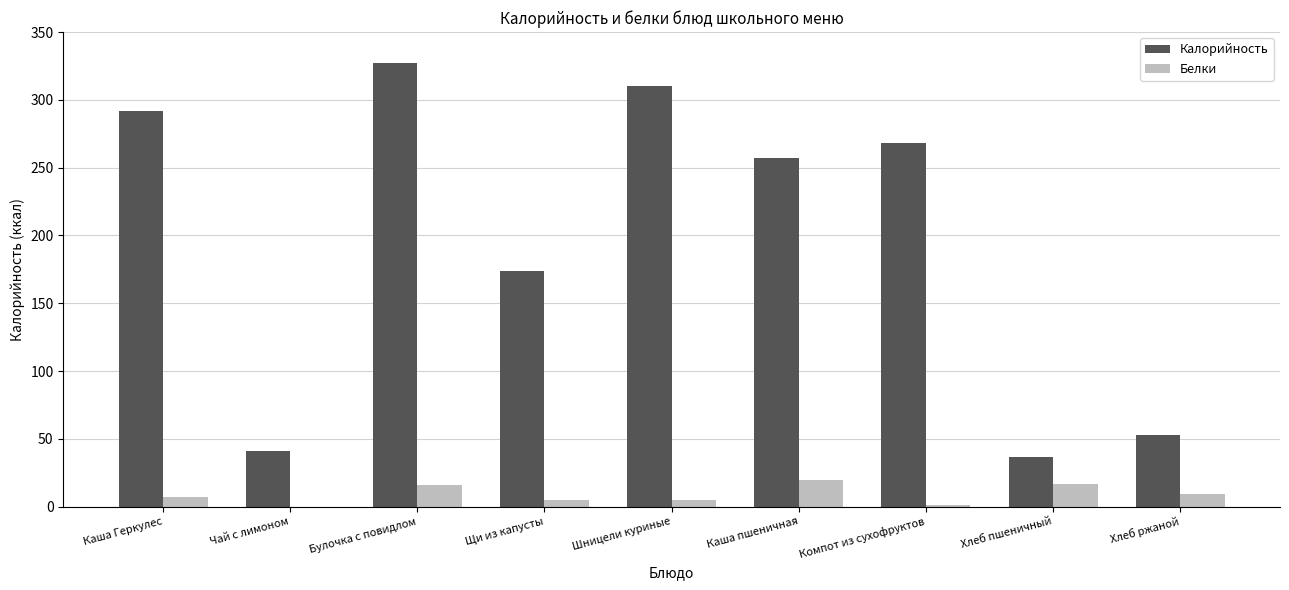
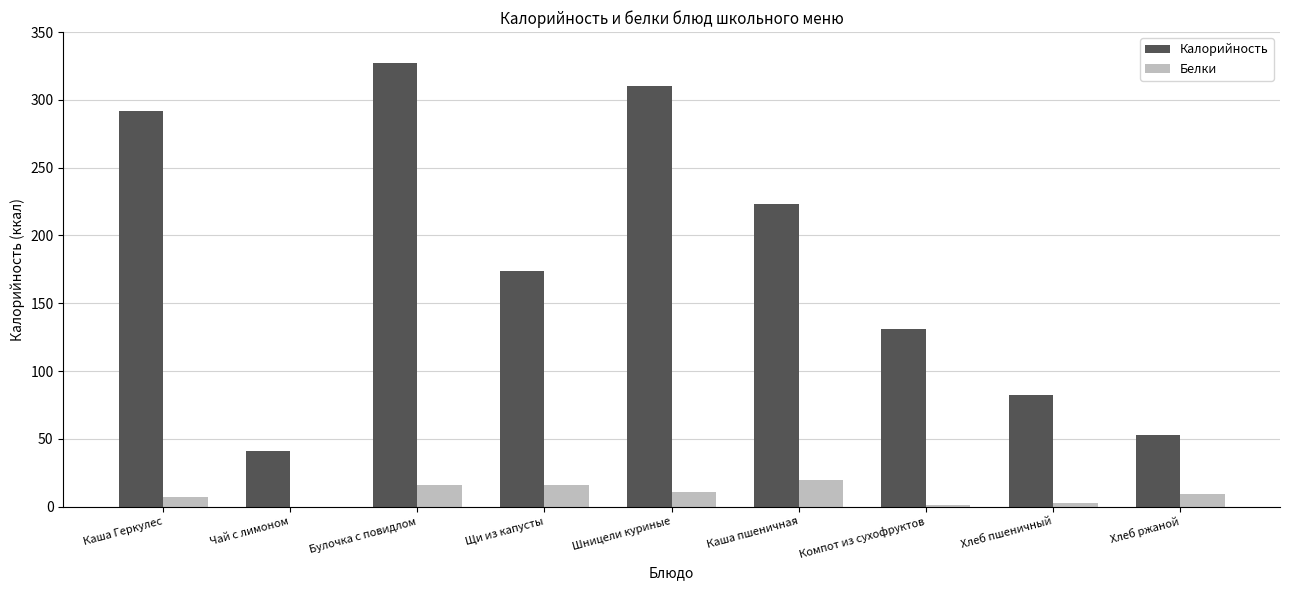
  {
    "Калорийность": {
      "Каша Геркулес": 292,
      "Чай с лимоном": 41,
      "Булочка с повидлом": 327,
      "Щи из капусты": 174,
      "Шницели куриные": 310,
-     "Каша пшеничная": 257,
-     "Компот из сухофруктов": 268,
-     "Хлеб пшеничный": 37,
+     "Каша пшеничная": 223,
+     "Компот из сухофруктов": 131,
+     "Хлеб пшеничный": 82,
      "Хлеб ржаной": 53
    },
    "Белки": {
      "Каша Геркулес": 7,
      "Чай с лимоном": 0,
      "Булочка с повидлом": 16,
-     "Щи из капусты": 5,
-     "Шницели куриные": 5,
+     "Щи из капусты": 16,
+     "Шницели куриные": 11,
      "Каша пшеничная": 20,
-     "Хлеб пшеничный": 17,
+     "Хлеб пшеничный": 3,
      "Хлеб ржаной": 9
    }
  }
